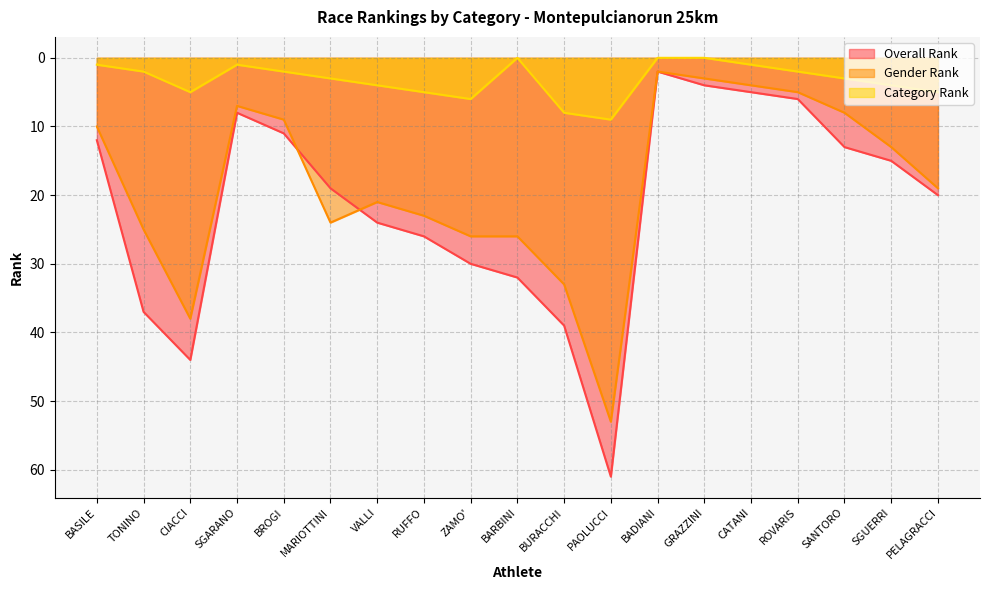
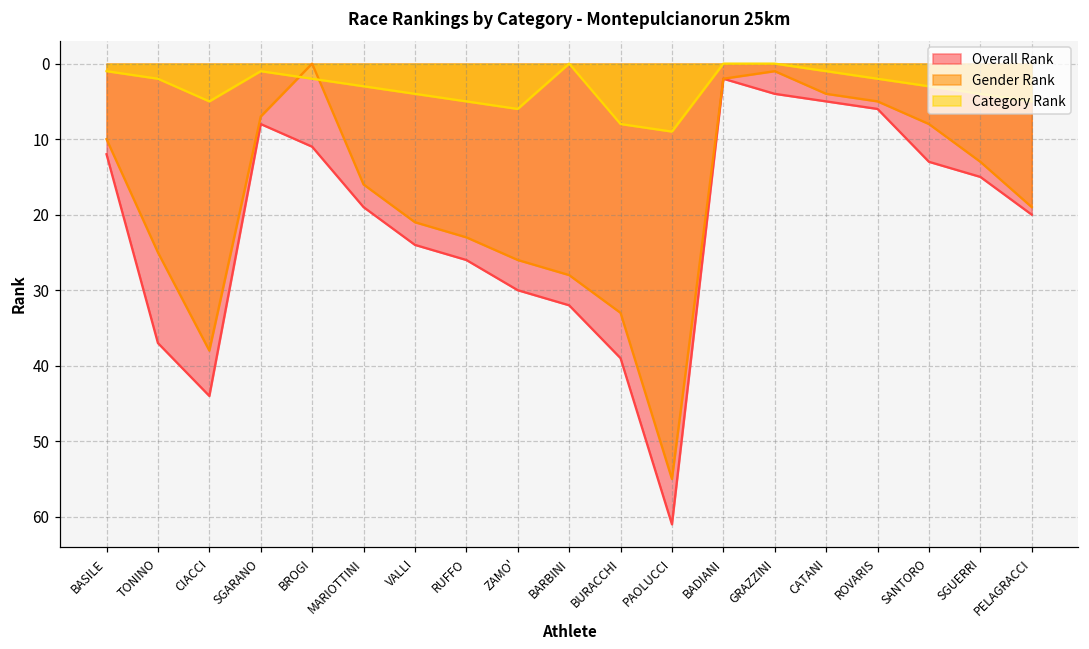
  {
    "Overall Rank": {
      "BASILE": 12,
      "TONINO": 37,
      "CIACCI": 44,
      "SGARANO": 8,
      "BROGI": 11,
      "MARIOTTINI": 19,
      "VALLI": 24,
      "RUFFO": 26,
      "ZAMO'": 30,
      "BARBINI": 32,
      "BURACCHI": 39,
      "PAOLUCCI": 61,
      "GRAZZINI": 4,
      "CATANI": 5,
      "ROVARIS": 6,
      "SANTORO": 13,
      "SGUERRI": 15,
      "PELAGRACCI": 20
    },
    "Gender Rank": {
      "BASILE": 10,
      "TONINO": 25,
      "CIACCI": 38,
      "SGARANO": 7,
-     "BROGI": 9,
-     "MARIOTTINI": 24,
+     "BROGI": 0,
+     "MARIOTTINI": 16,
      "VALLI": 21,
      "RUFFO": 23,
      "ZAMO'": 26,
-     "BARBINI": 26,
+     "BARBINI": 28,
      "BURACCHI": 33,
-     "PAOLUCCI": 53,
-     "GRAZZINI": 3,
+     "PAOLUCCI": 55,
+     "GRAZZINI": 1,
      "CATANI": 4,
      "ROVARIS": 5,
      "SANTORO": 8,
      "SGUERRI": 13,
      "PELAGRACCI": 19
    },
    "Category Rank": {
      "BASILE": 1,
      "TONINO": 2,
      "CIACCI": 5,
      "SGARANO": 1,
      "BROGI": 2,
      "MARIOTTINI": 3,
      "VALLI": 4,
      "RUFFO": 5,
      "ZAMO'": 6,
      "BARBINI": 0,
      "BURACCHI": 8,
      "PAOLUCCI": 9,
      "BADIANI": 0,
      "GRAZZINI": 0,
      "CATANI": 1,
      "ROVARIS": 2
    }
  }
